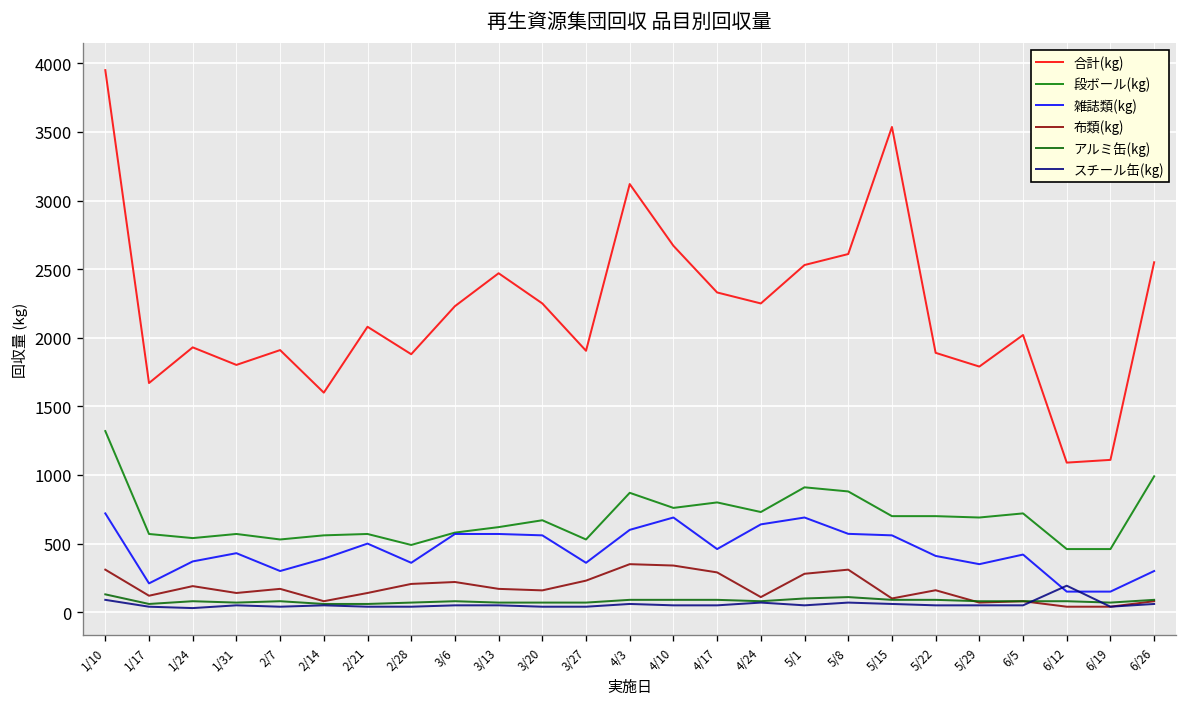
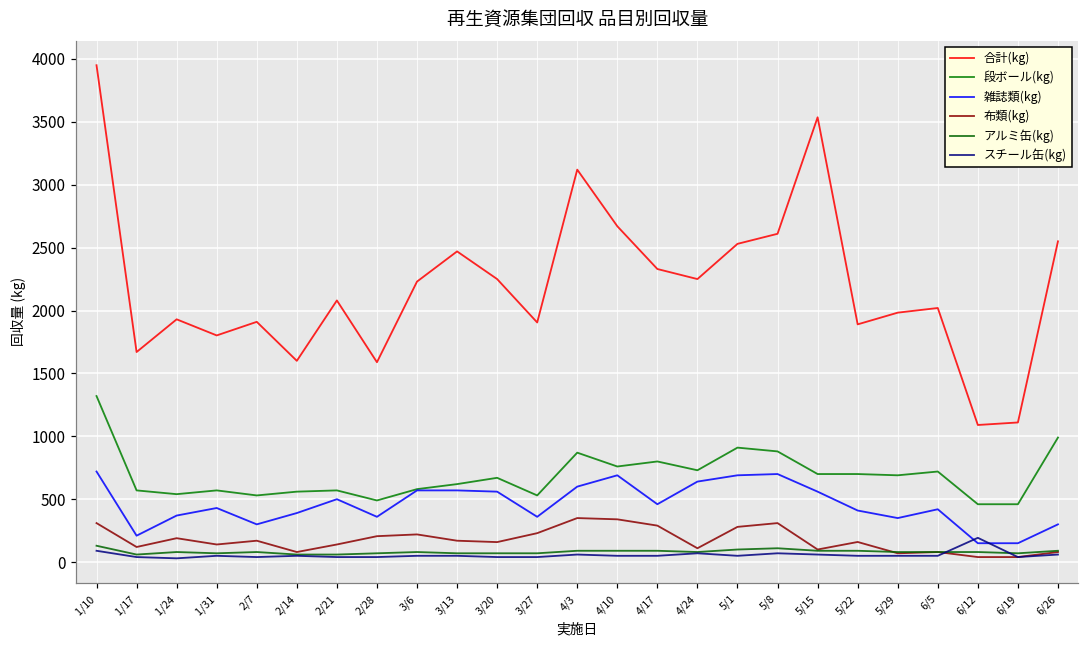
  {
    "合計(kg)": {
      "1/10": 3950,
      "1/17": 1670,
      "1/24": 1930,
      "1/31": 1800,
      "2/7": 1910,
      "2/14": 1600,
      "2/21": 2080,
-     "2/28": 1880,
+     "2/28": 1590,
      "3/6": 2230,
      "3/13": 2470,
      "3/20": 2250,
      "3/27": 1910,
      "4/3": 3120,
      "4/10": 2670,
      "4/17": 2330,
      "4/24": 2250,
      "5/1": 2530,
      "5/8": 2610,
      "5/15": 3540,
      "5/22": 1890,
-     "5/29": 1790,
+     "5/29": 1980,
      "6/5": 2020,
      "6/12": 1090,
      "6/19": 1110,
      "6/26": 2550
    },
    "雑誌類(kg)": {
      "1/10": 720,
      "1/17": 210,
      "1/24": 370,
      "1/31": 430,
      "2/7": 300,
      "2/14": 390,
      "2/21": 500,
      "2/28": 360,
      "3/13": 570,
      "3/20": 560,
      "3/27": 360,
      "4/3": 600,
      "4/10": 690,
      "4/17": 460,
      "4/24": 640,
      "5/1": 690,
-     "5/8": 570,
+     "5/8": 700,
      "5/15": 560,
      "5/22": 410,
      "5/29": 350,
      "6/5": 420,
      "6/12": 150,
      "6/19": 150,
      "6/26": 300
    },
    "布類(kg)": {
      "1/10": 310,
      "1/17": 120,
      "1/24": 190,
      "1/31": 140,
      "2/7": 170,
      "2/21": 140,
      "2/28": 210,
      "3/6": 220,
      "3/13": 170,
      "3/20": 160,
      "3/27": 230,
      "4/3": 350,
      "4/10": 340,
      "4/17": 290,
      "4/24": 110,
      "5/1": 280,
      "5/8": 310,
      "5/22": 160,
      "6/12": 40
    },
    "スチール缶(kg)": {
      "1/10": 90,
      "1/24": 30,
      "2/7": 40,
      "2/28": 40,
      "3/6": 50,
      "3/20": 40,
      "3/27": 40,
      "4/3": 60,
      "4/10": 50,
      "4/17": 50,
      "5/1": 50,
      "5/8": 70,
      "5/15": 60,
      "5/22": 50,
      "6/5": 50,
      "6/12": 190
    }
  }
